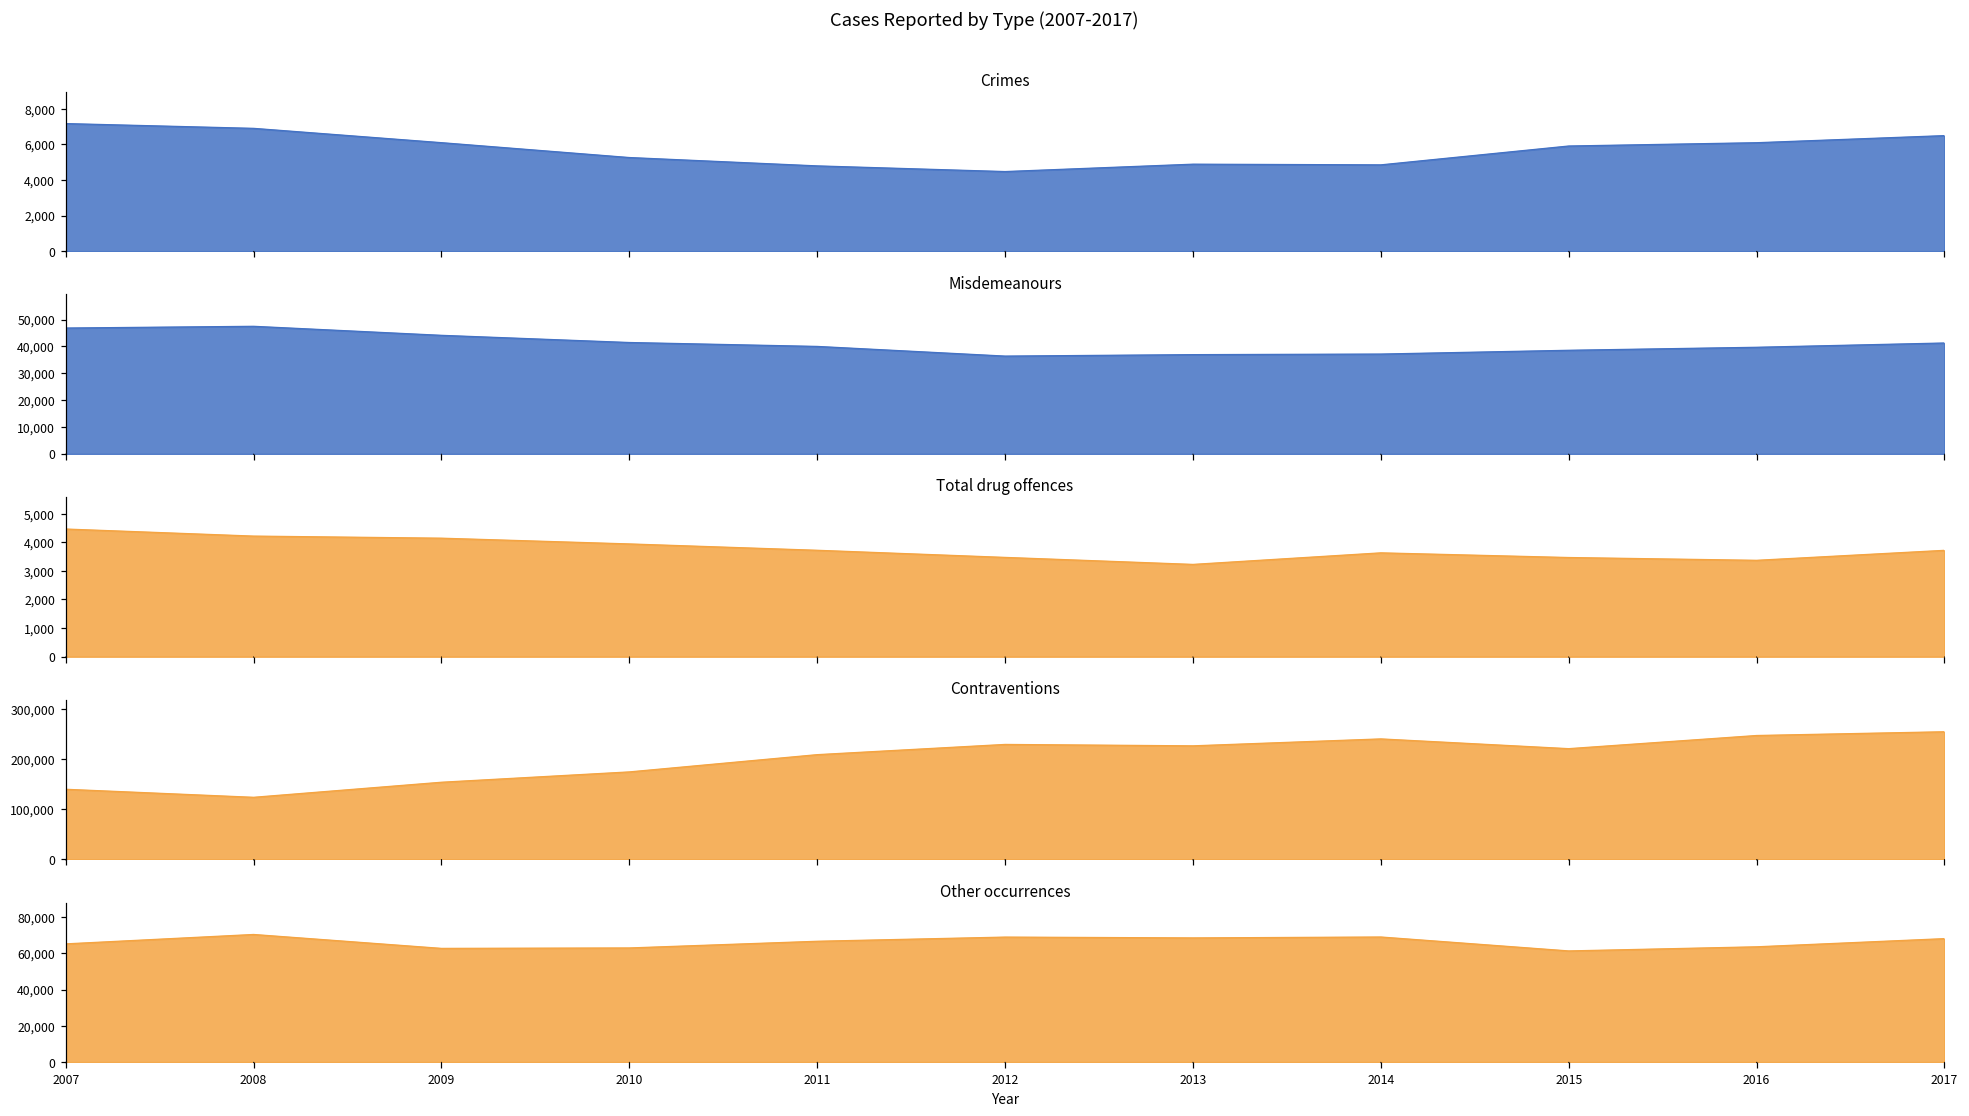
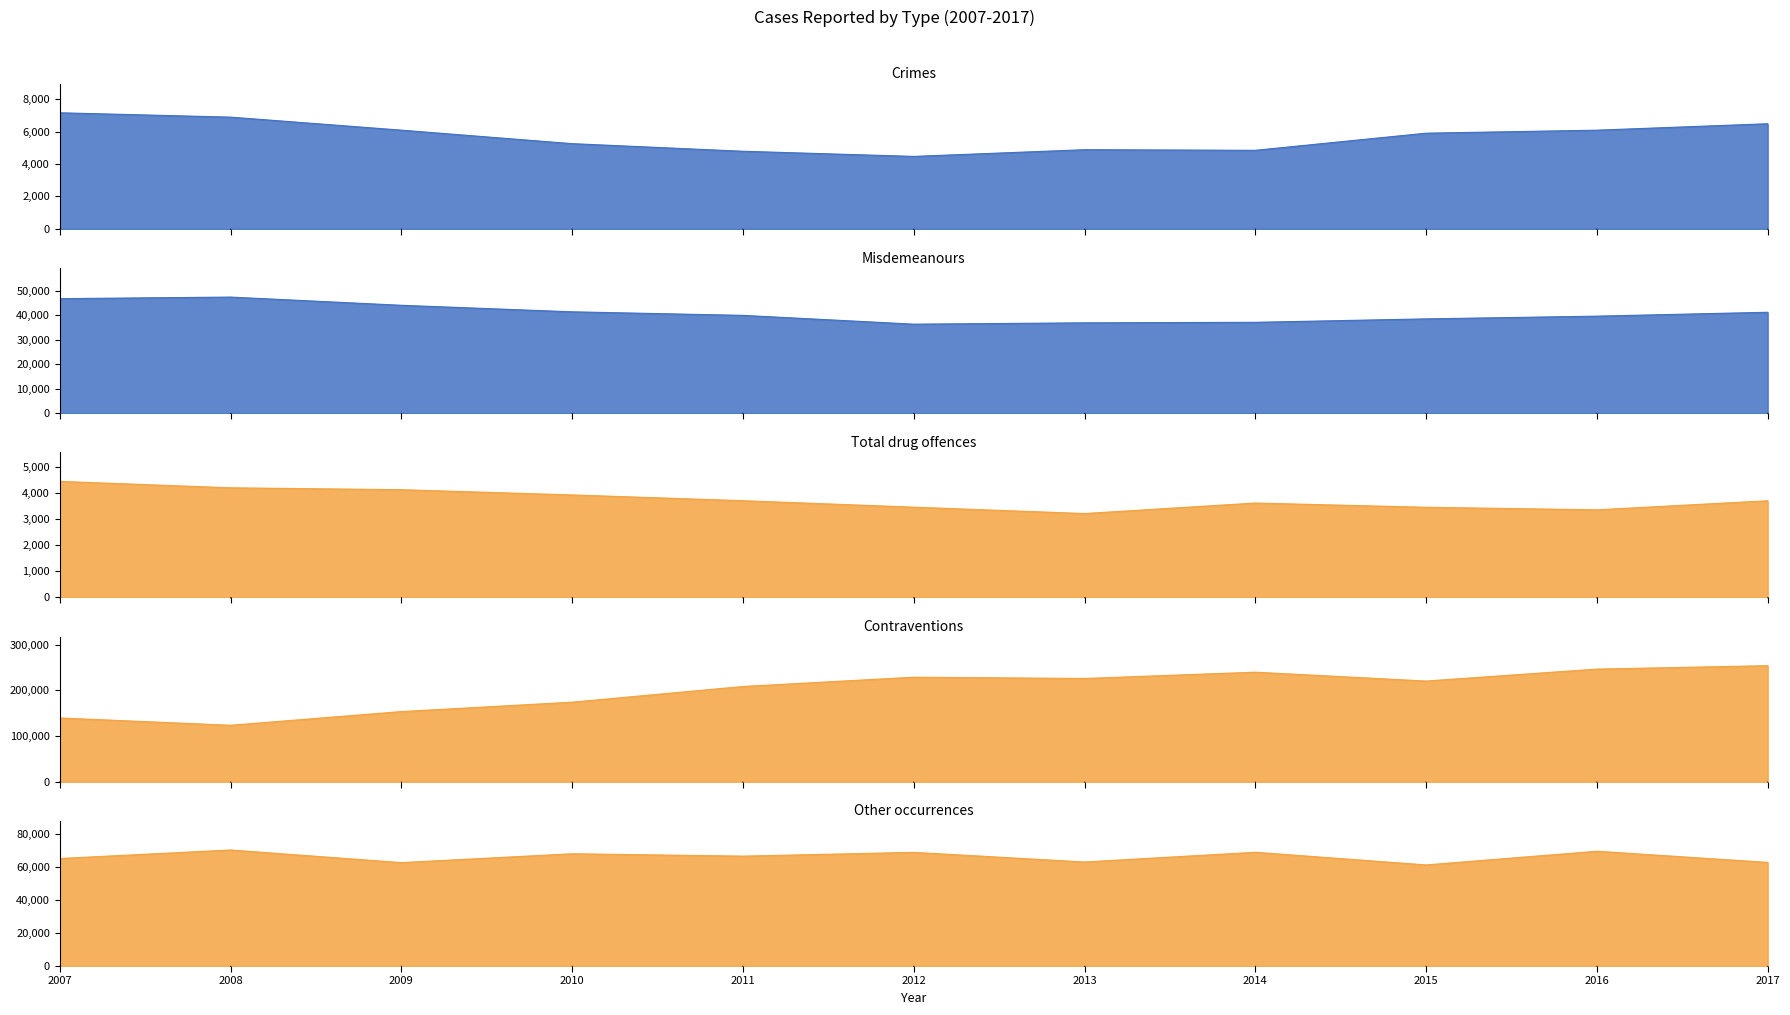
  {
    "Other occurrences": {
      "2007": "65,000",
      "2008": "70,000",
      "2009": "63,000",
-     "2010": "63,000",
+     "2010": "68,000",
      "2011": "67,000",
      "2012": "69,000",
-     "2013": "69,000",
+     "2013": "63,000",
      "2014": "69,000",
      "2015": "61,000",
-     "2016": "64,000",
-     "2017": "68,000"
+     "2016": "70,000",
+     "2017": "63,000"
    }
  }
